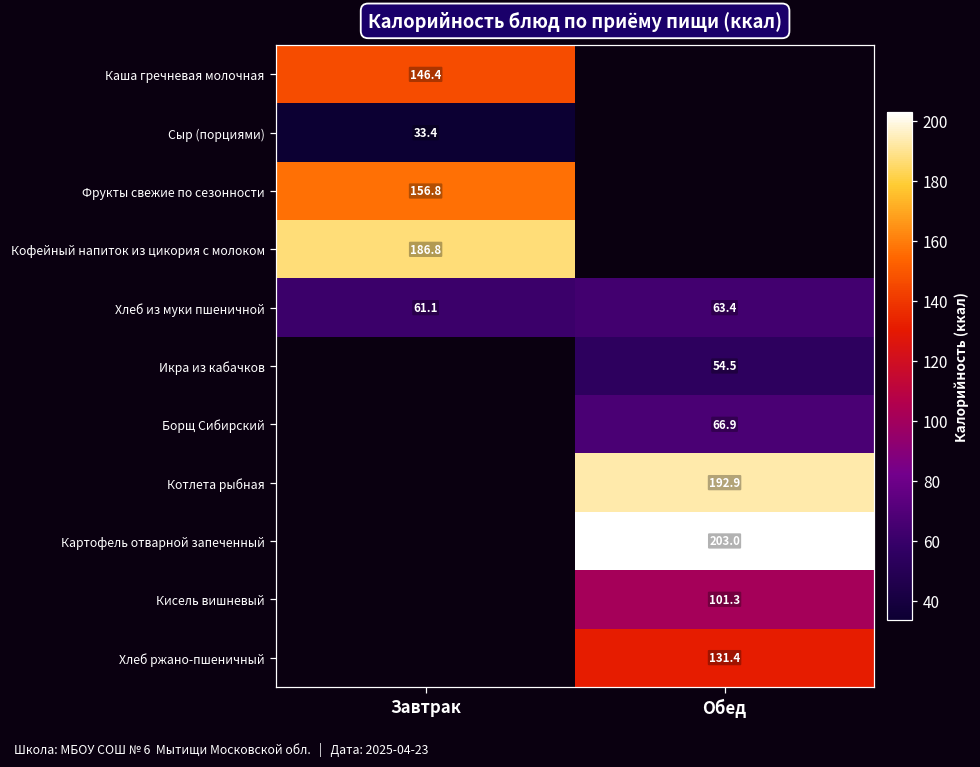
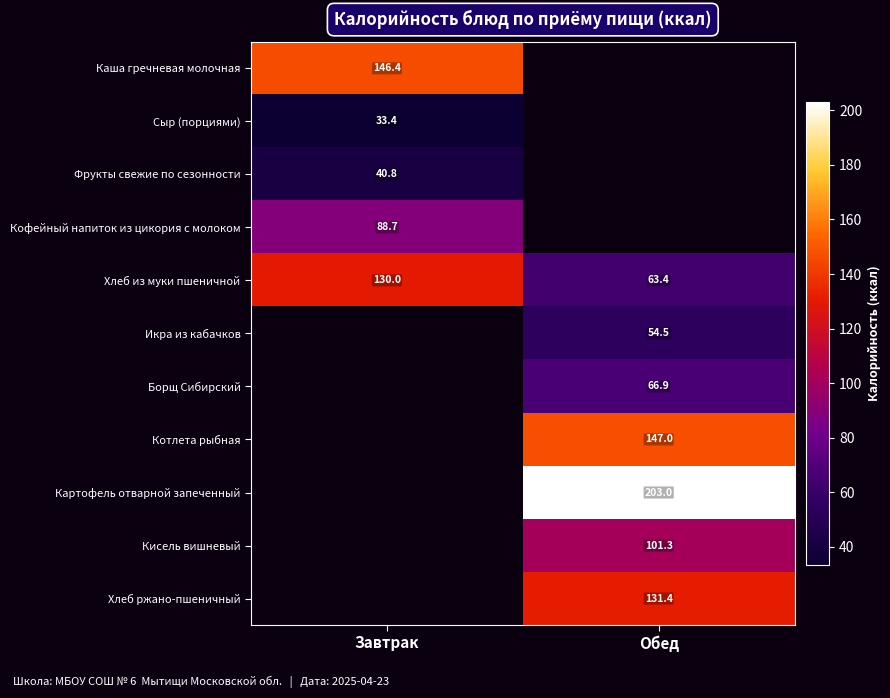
  {
    "Фрукты свежие по сезонности": {
-     "Завтрак": 156.8
+     "Завтрак": 40.8
    },
    "Кофейный напиток из цикория с молоком": {
-     "Завтрак": 186.8
+     "Завтрак": 88.7
    },
    "Хлеб из муки пшеничной": {
-     "Завтрак": 61.1
+     "Завтрак": 130.0
    },
    "Котлета рыбная": {
-     "Обед": 192.9
+     "Обед": 147.0
    }
  }
